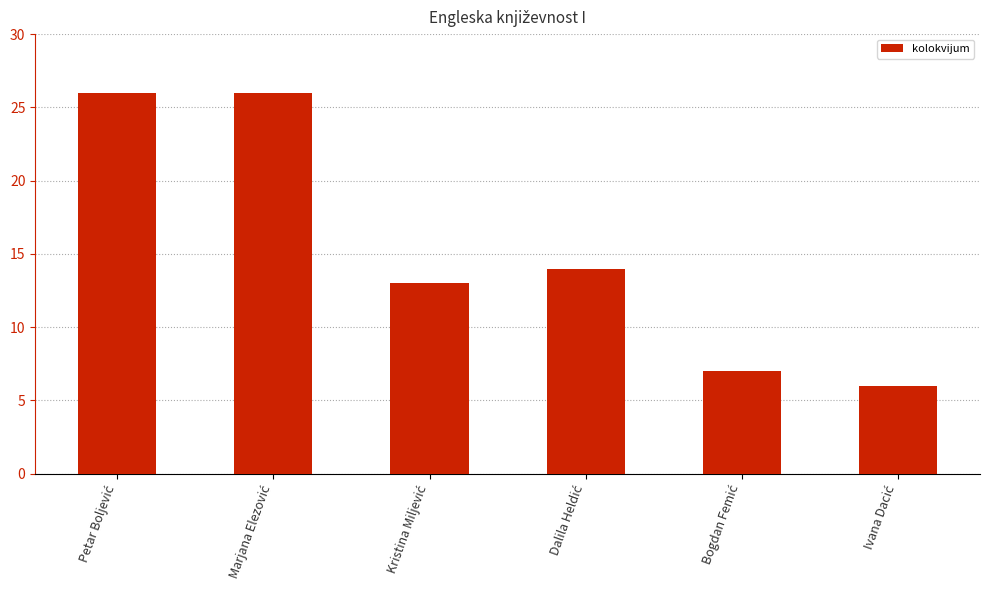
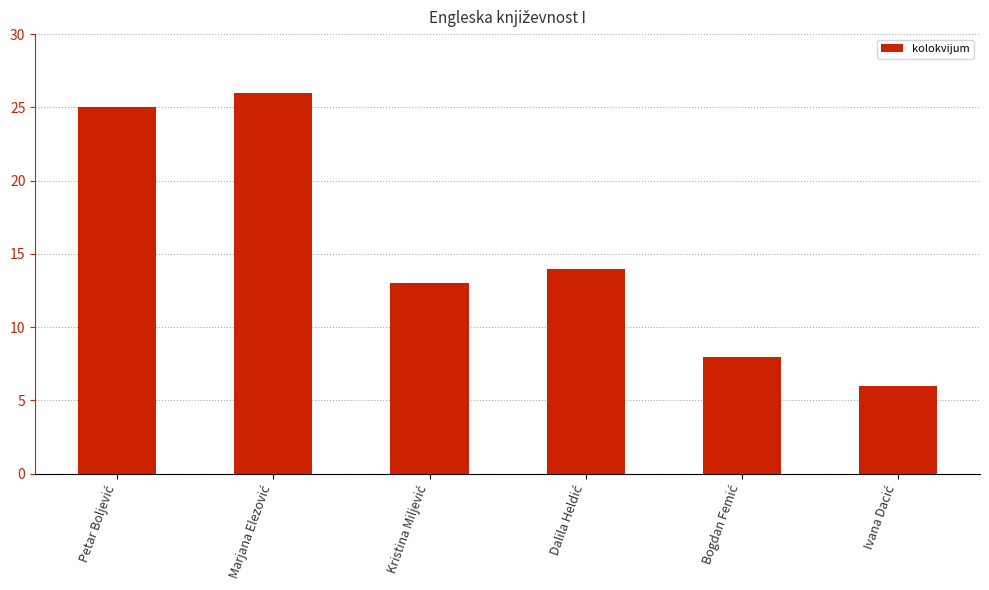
  {
-   "Petar Boljević": 26,
+   "Petar Boljević": 25,
    "Marjana Elezović": 26,
    "Kristina Miljević": 13,
    "Dalila Heldić": 14,
-   "Bogdan Femić": 7,
+   "Bogdan Femić": 8,
    "Ivana Dacić": 6
  }
